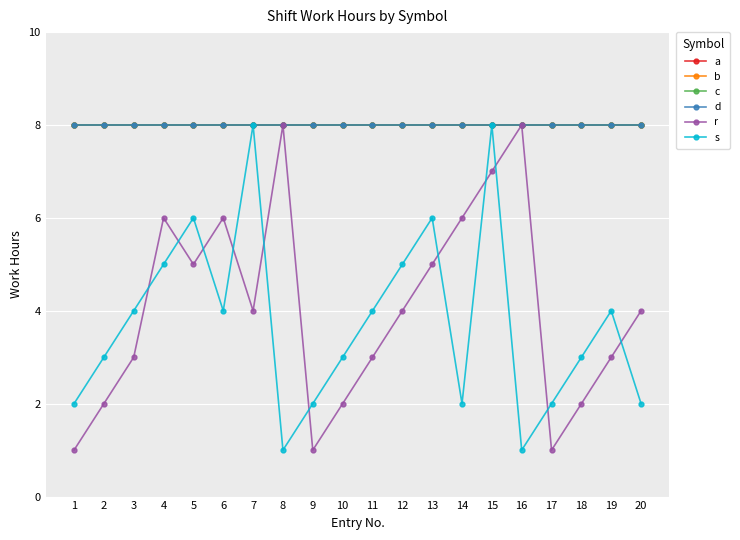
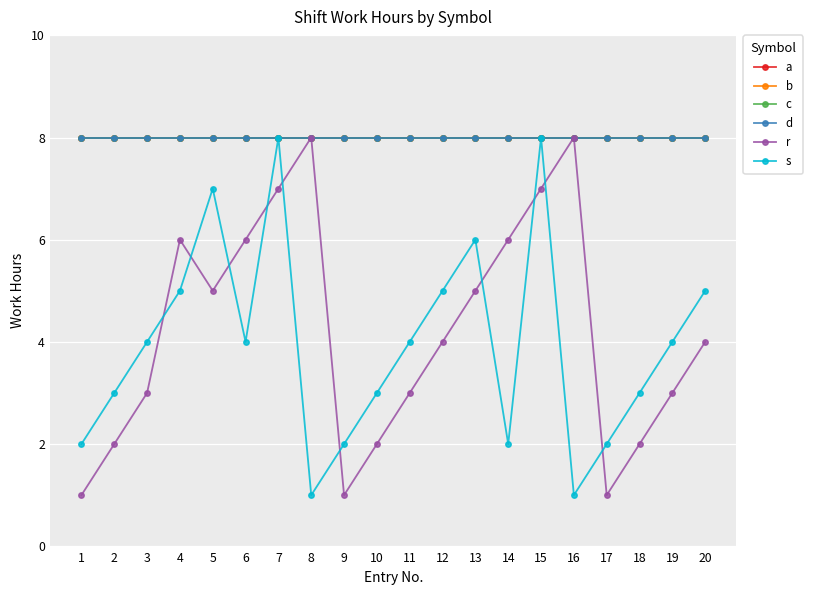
  {
    "d": {
      "1": 8,
      "2": 8,
      "3": 8,
      "4": 8,
      "5": 8,
      "6": 8,
      "9": 8,
      "10": 8,
      "11": 8,
      "12": 8,
      "13": 8,
      "14": 8,
      "17": 8,
      "18": 8,
      "19": 8,
      "20": 8
    },
    "r": {
      "1": 1,
      "2": 2,
      "3": 3,
      "4": 6,
      "5": 5,
      "6": 6,
-     "7": 4,
+     "7": 7,
      "9": 1,
      "10": 2,
      "11": 3,
      "12": 4,
      "13": 5,
      "14": 6,
      "15": 7,
      "17": 1,
      "18": 2,
      "19": 3,
      "20": 4
    },
    "s": {
      "1": 2,
      "2": 3,
      "3": 4,
      "4": 5,
-     "5": 6,
+     "5": 7,
      "6": 4,
      "8": 1,
      "9": 2,
      "10": 3,
      "11": 4,
      "12": 5,
      "13": 6,
      "14": 2,
      "16": 1,
      "17": 2,
      "18": 3,
      "19": 4,
-     "20": 2
+     "20": 5
    }
  }
